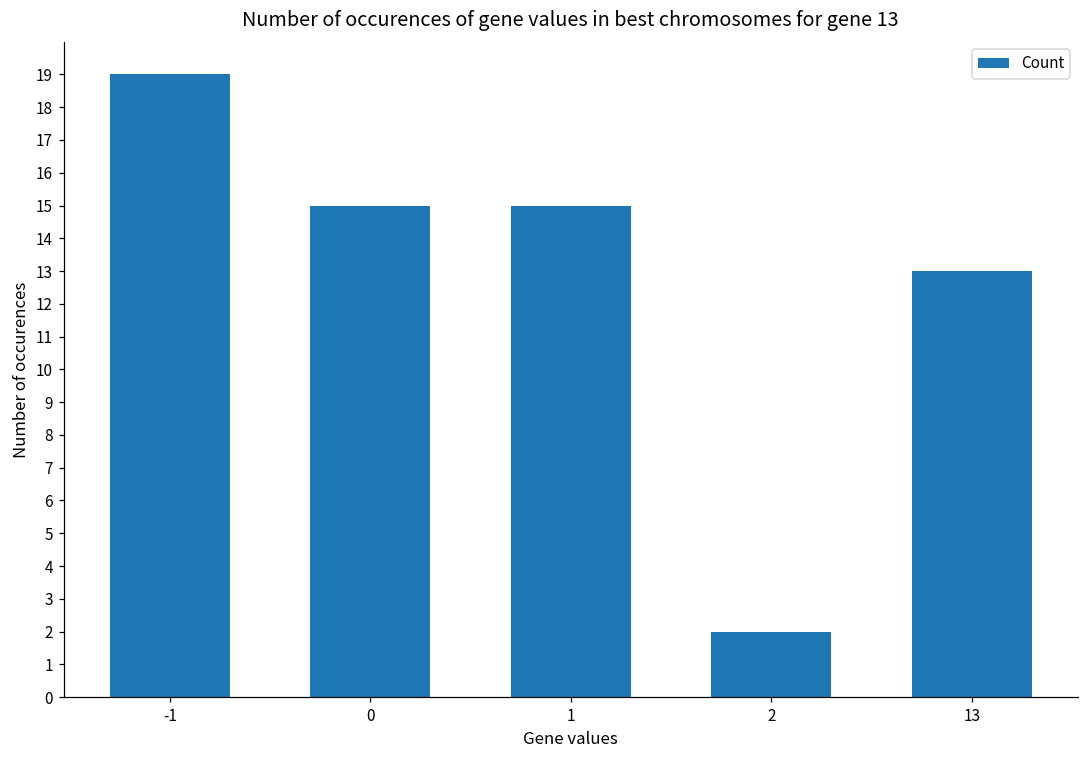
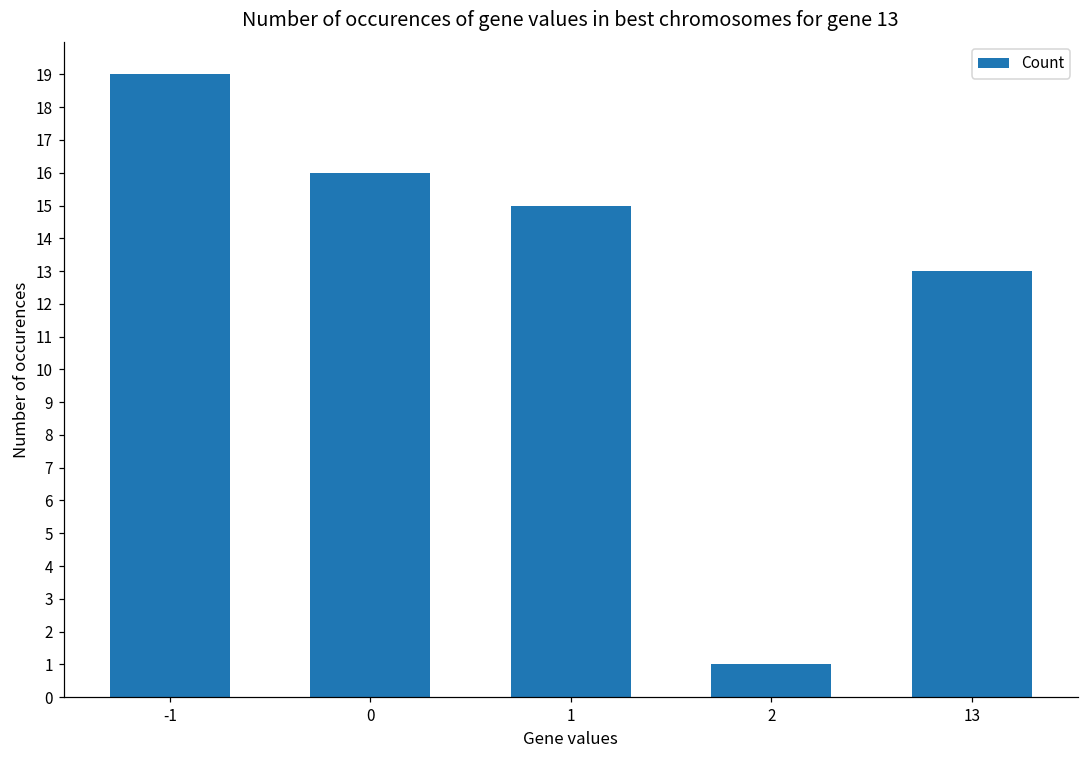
  {
    "-1": 19,
-   "0": 15,
+   "0": 16,
    "1": 15,
-   "2": 2,
+   "2": 1,
    "13": 13
  }
